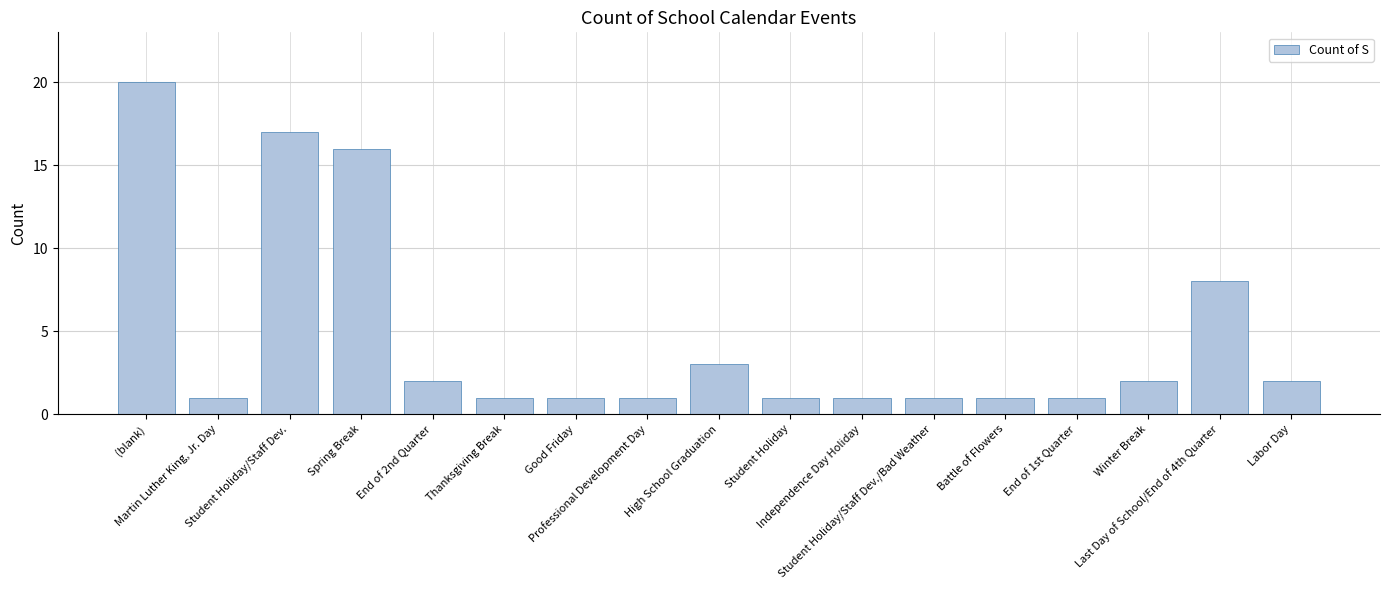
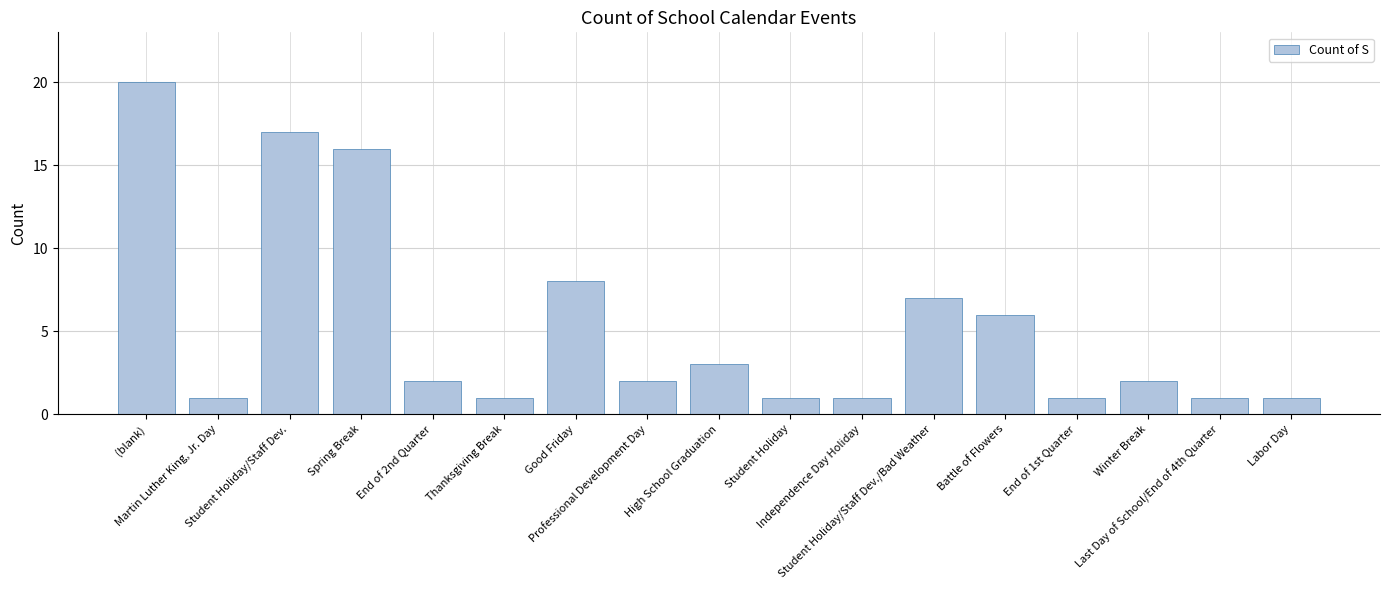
  {
    "(blank)": 20,
    "Martin Luther King, Jr. Day": 1,
    "Student Holiday/Staff Dev.": 17,
    "Spring Break": 16,
    "End of 2nd Quarter": 2,
    "Thanksgiving Break": 1,
-   "Good Friday": 1,
-   "Professional Development Day": 1,
+   "Good Friday": 8,
+   "Professional Development Day": 2,
    "High School Graduation": 3,
    "Student Holiday": 1,
    "Independence Day Holiday": 1,
-   "Student Holiday/Staff Dev./Bad Weather": 1,
-   "Battle of Flowers": 1,
+   "Student Holiday/Staff Dev./Bad Weather": 7,
+   "Battle of Flowers": 6,
    "End of 1st Quarter": 1,
    "Winter Break": 2,
-   "Last Day of School/End of 4th Quarter": 8,
-   "Labor Day": 2
+   "Last Day of School/End of 4th Quarter": 1,
+   "Labor Day": 1
  }
